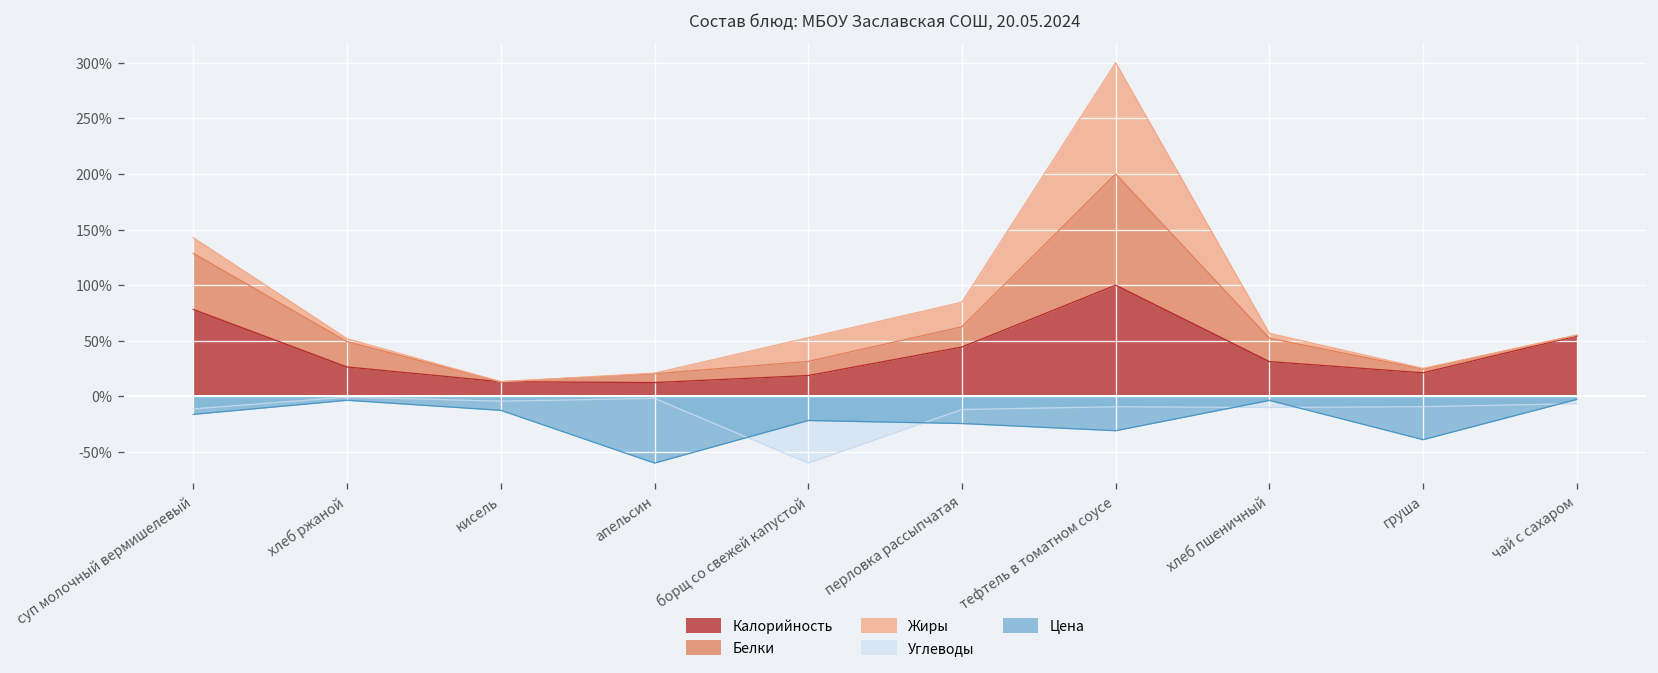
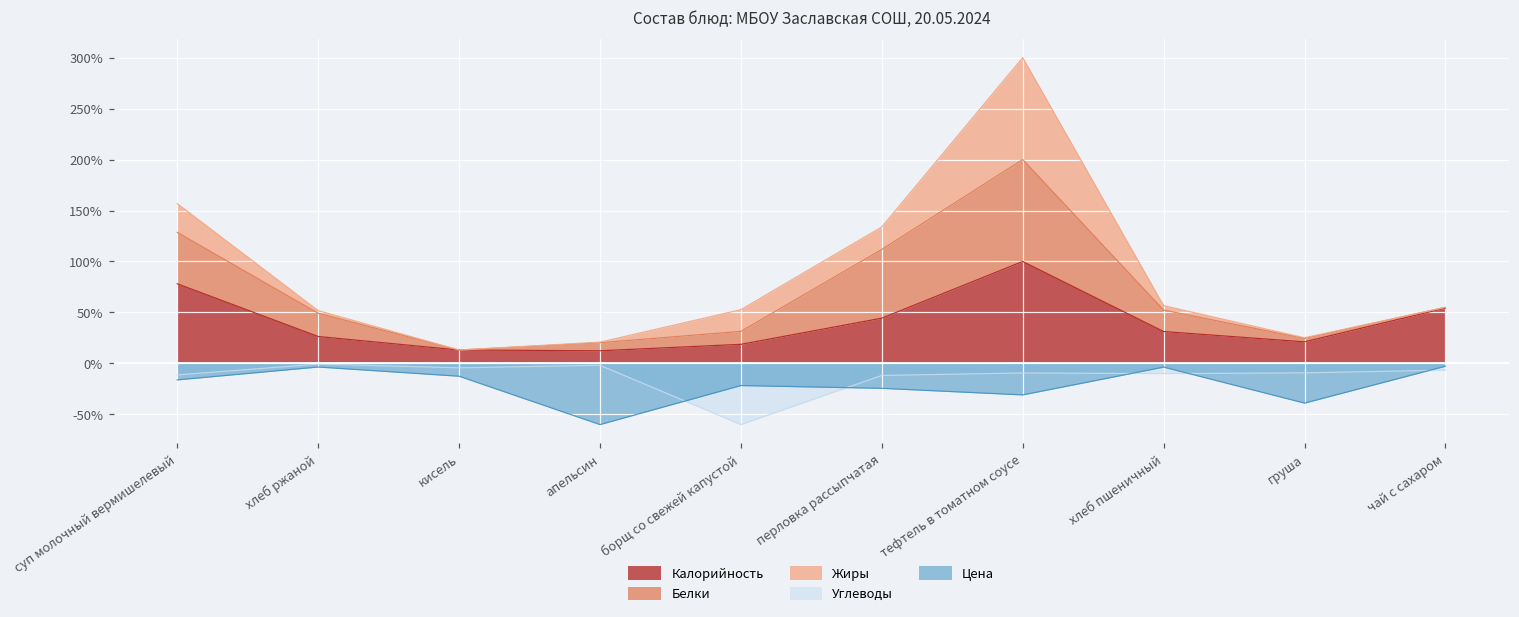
  {
    "Калорийность": {
      "суп молочный вермишелевый": "80%",
      "хлеб ржаной": "30%",
      "апельсин": "10%",
      "борщ со свежей капустой": "20%",
      "перловка рассыпчатая": "40%",
      "тефтель в томатном соусе": "100%",
      "хлеб пшеничный": "30%",
      "груша": "20%"
    },
    "Белки": {
      "суп молочный вермишелевый": "50%",
      "борщ со свежей капустой": "10%",
-     "перловка рассыпчатая": "20%",
+     "перловка рассыпчатая": "70%",
      "тефтель в томатном соусе": "100%",
      "хлеб пшеничный": "20%"
    },
    "Жиры": {
-     "суп молочный вермишелевый": "10%",
+     "суп молочный вермишелевый": "30%",
      "борщ со свежей капустой": "20%",
      "перловка рассыпчатая": "20%",
      "тефтель в томатном соусе": "100%",
      "хлеб пшеничный": "0%"
    }
  }
